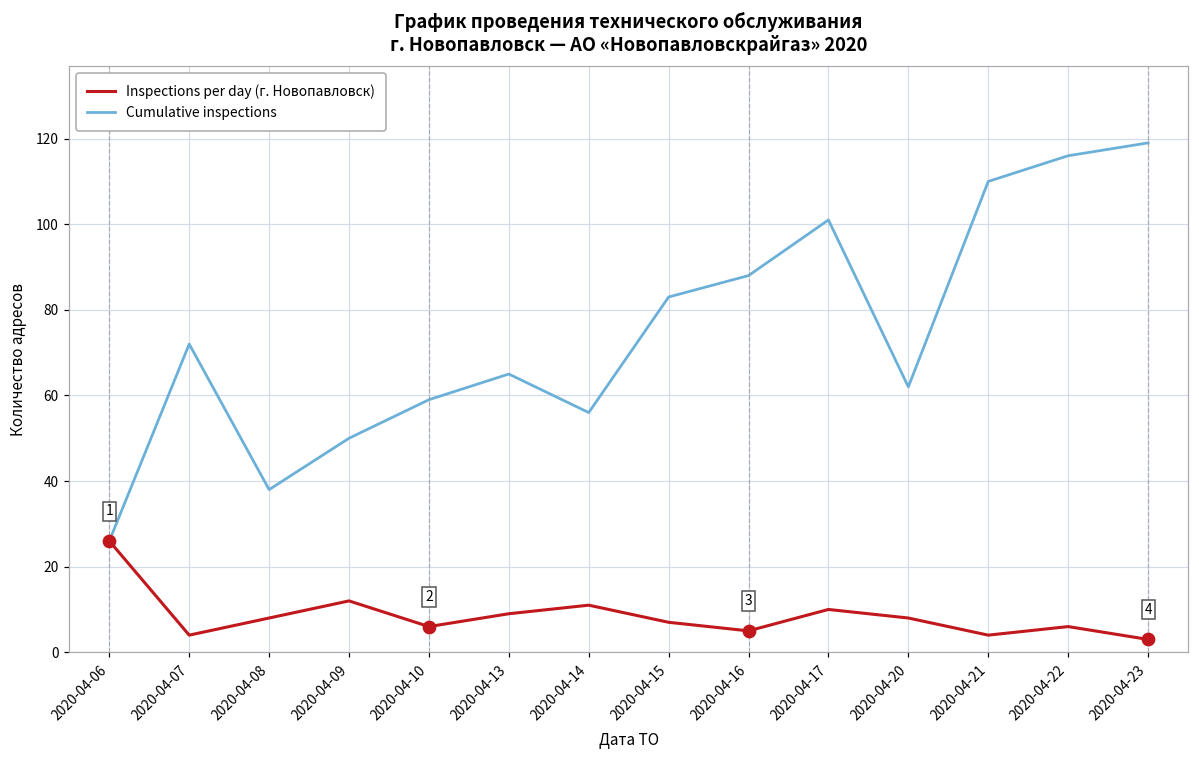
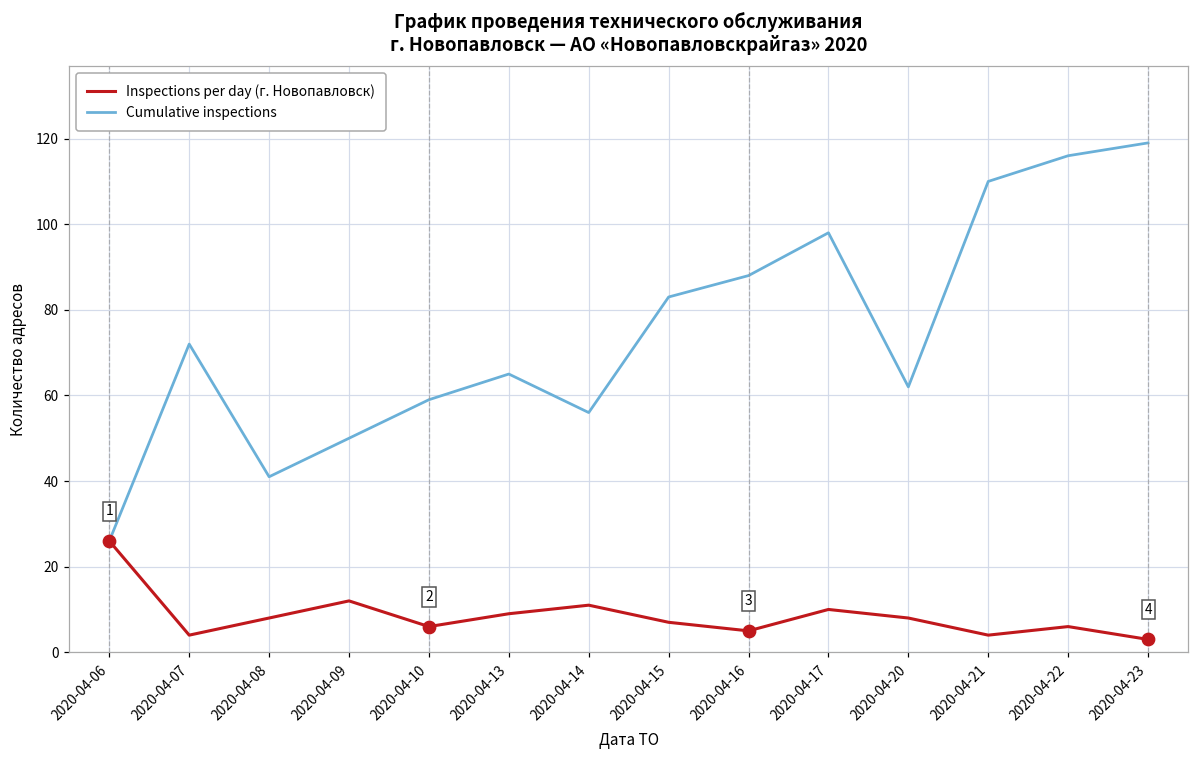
  {
    "Cumulative inspections": {
      "2020-04-07": 72,
-     "2020-04-08": 38,
+     "2020-04-08": 41,
      "2020-04-09": 50,
      "2020-04-10": 59,
      "2020-04-13": 65,
      "2020-04-14": 56,
      "2020-04-15": 83,
      "2020-04-16": 88,
-     "2020-04-17": 101,
+     "2020-04-17": 98,
      "2020-04-20": 62,
      "2020-04-21": 110,
      "2020-04-22": 116,
      "2020-04-23": 119
    }
  }
